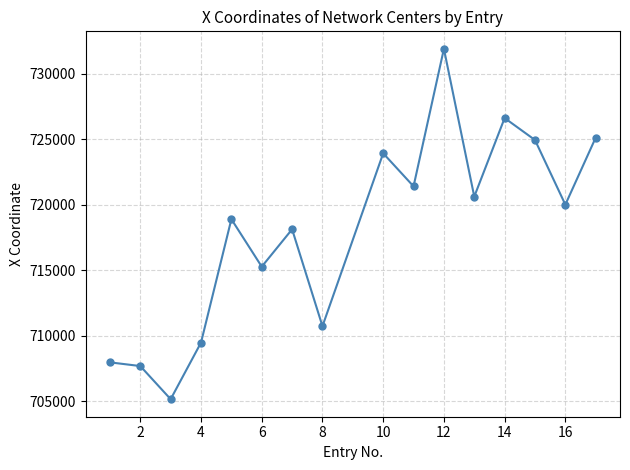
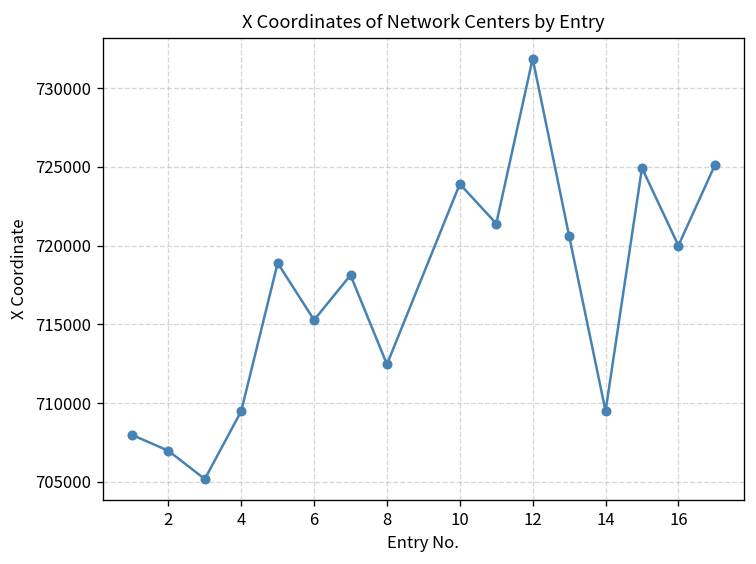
  {
-   "2": 707700,
+   "2": 707000,
    "4": 709500,
    "6": 715300,
-   "8": 710700,
+   "8": 712500,
    "10": 723900,
    "12": 731900,
-   "14": 726600,
+   "14": 709500,
    "16": 720000
  }
